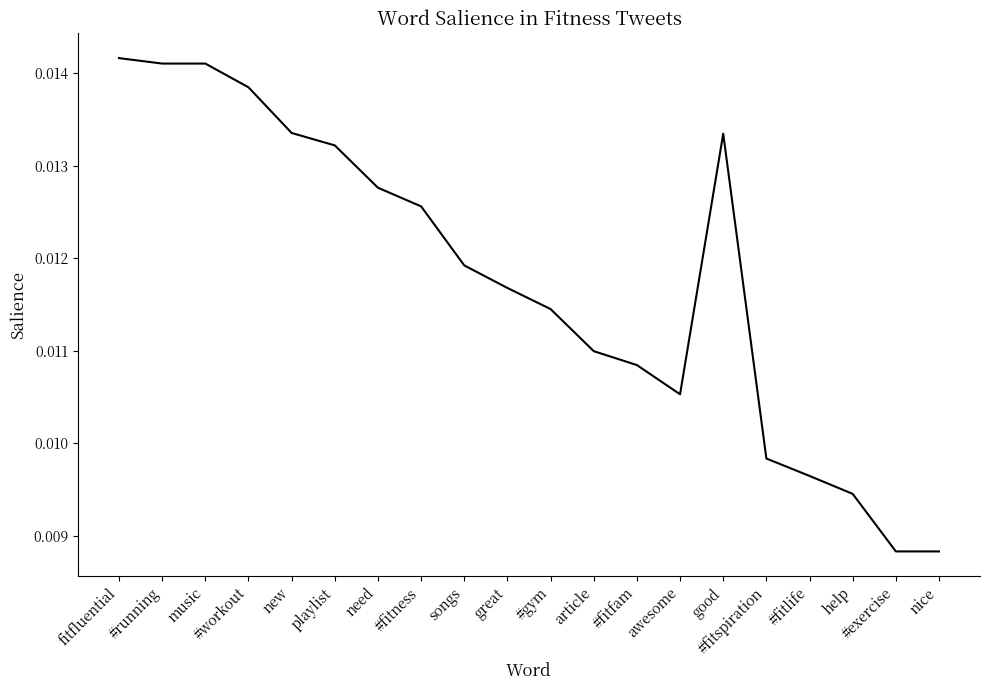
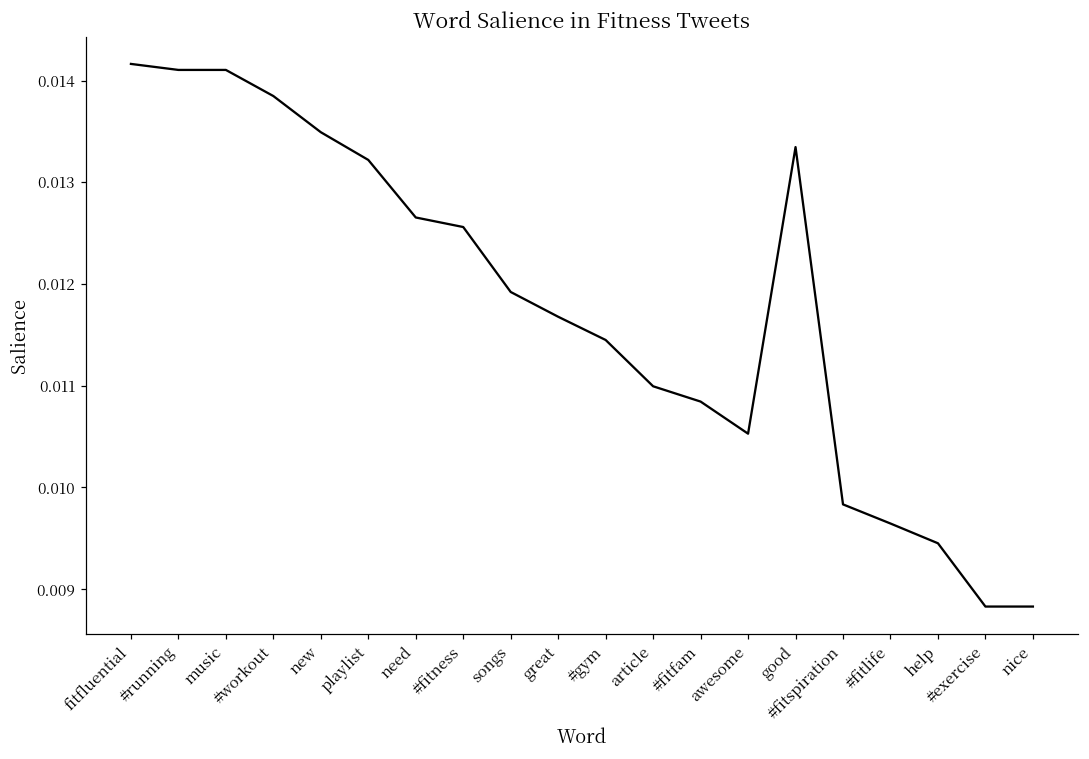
  {
    "fitfluential": 0.0142,
    "#running": 0.0141,
    "music": 0.0141,
    "#workout": 0.0138,
-   "new": 0.0134,
+   "new": 0.0135,
    "playlist": 0.0132,
-   "need": 0.0128,
+   "need": 0.0127,
    "#fitness": 0.0126,
    "songs": 0.0119,
    "great": 0.0117,
    "#gym": 0.0114,
    "article": 0.0110,
    "#fitfam": 0.0108,
    "awesome": 0.0105,
    "good": 0.0133,
    "#fitspiration": 0.0098,
    "#fitlife": 0.0096,
    "help": 0.0095,
    "#exercise": 0.0088,
    "nice": 0.0088
  }
